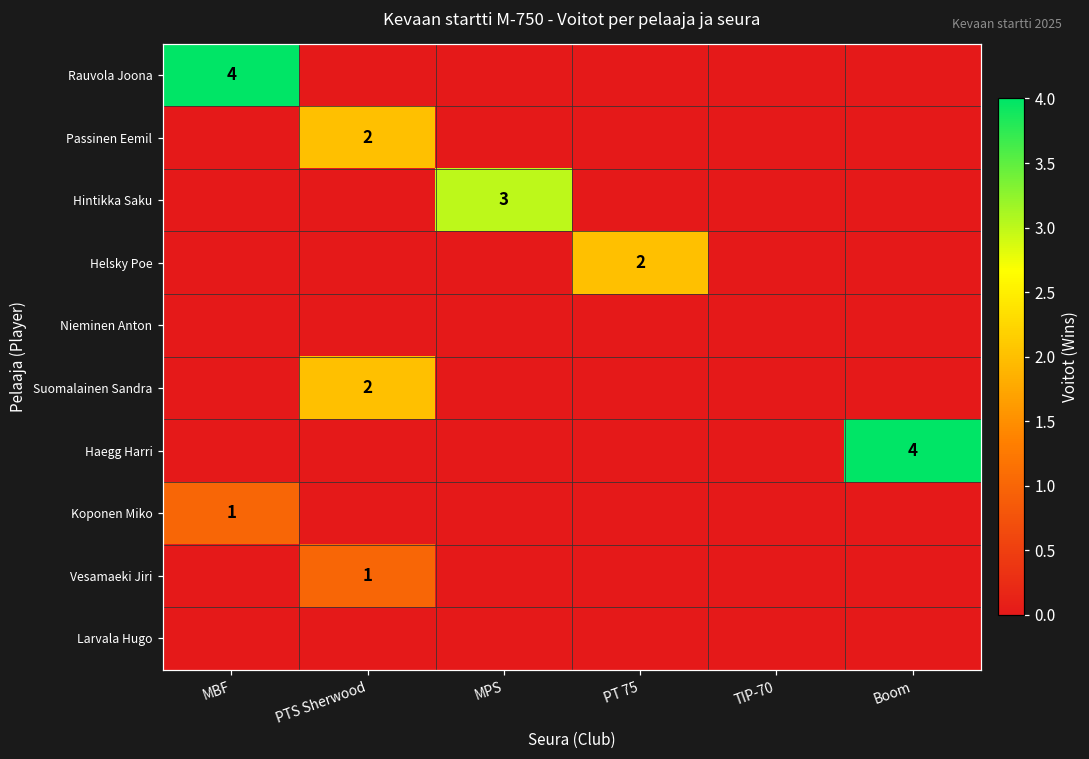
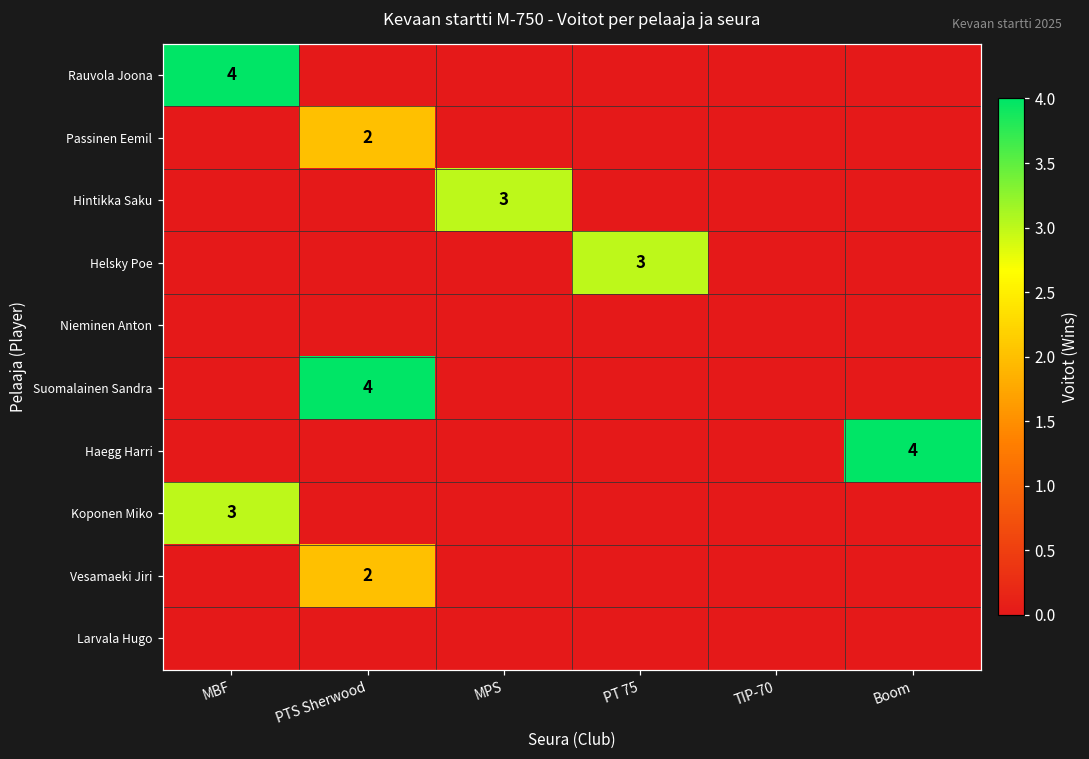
  {
    "Rauvola Joona": {
      "MBF": 4
    },
    "Passinen Eemil": {
      "PTS Sherwood": 2
    },
    "Hintikka Saku": {
      "MPS": 3
    },
    "Helsky Poe": {
-     "PT 75": 2
+     "PT 75": 3
    },
    "Suomalainen Sandra": {
-     "PTS Sherwood": 2
+     "PTS Sherwood": 4
    },
    "Haegg Harri": {
      "Boom": 4
    },
    "Koponen Miko": {
-     "MBF": 1
+     "MBF": 3
    },
    "Vesamaeki Jiri": {
-     "PTS Sherwood": 1
+     "PTS Sherwood": 2
    }
  }
